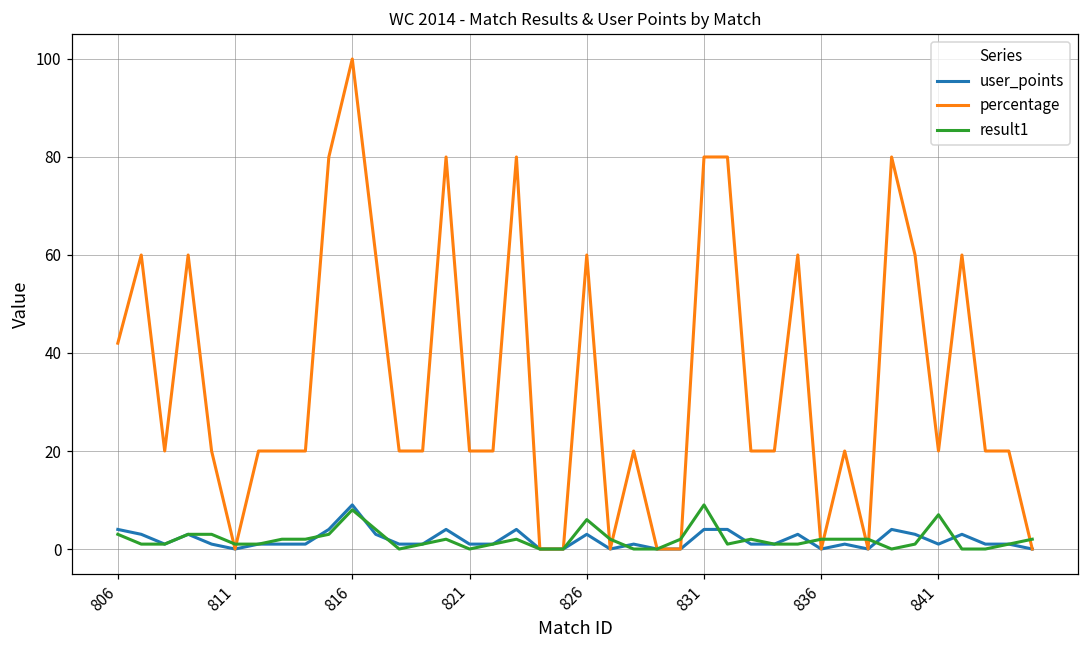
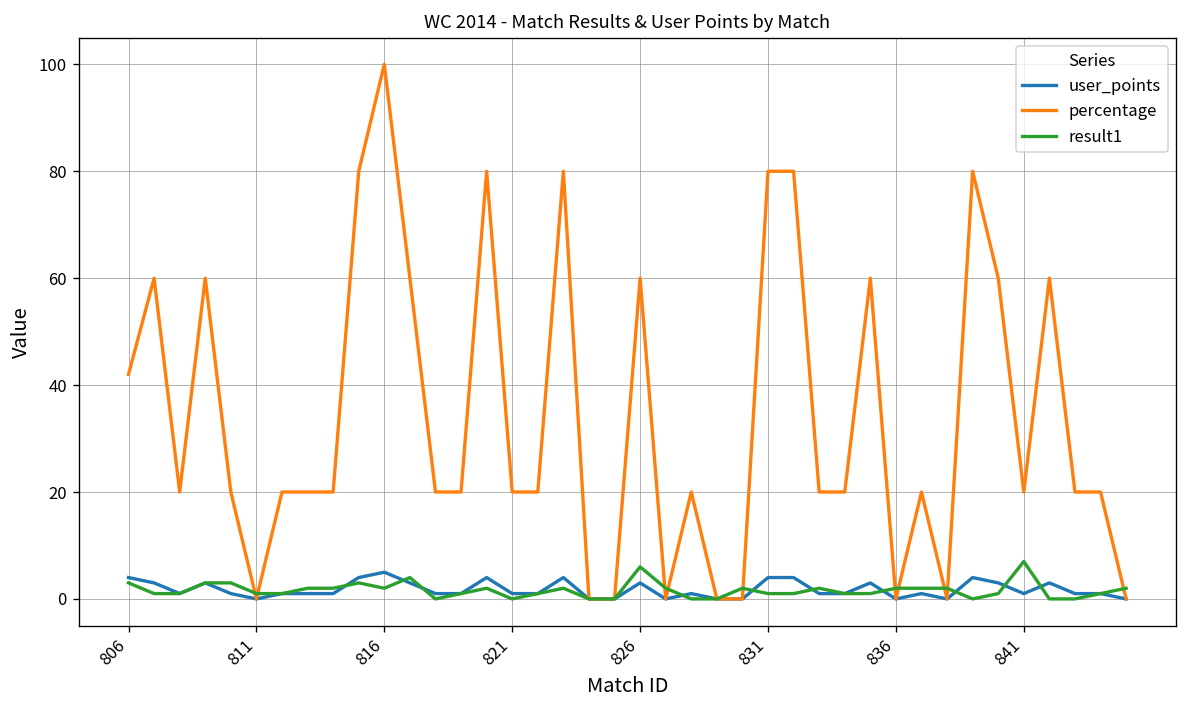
  {
    "user_points": {
      "806": 4,
-     "816": 9,
+     "816": 5,
      "821": 1,
      "826": 3,
      "831": 4,
      "841": 1
    },
    "percentage": {
      "806": 42,
      "816": 100,
      "821": 20,
      "826": 60,
      "831": 80,
      "841": 20
    },
    "result1": {
      "806": 3,
      "811": 1,
-     "816": 8,
+     "816": 2,
      "821": 0,
      "826": 6,
-     "831": 9,
+     "831": 1,
      "836": 2,
      "841": 7
    }
  }
